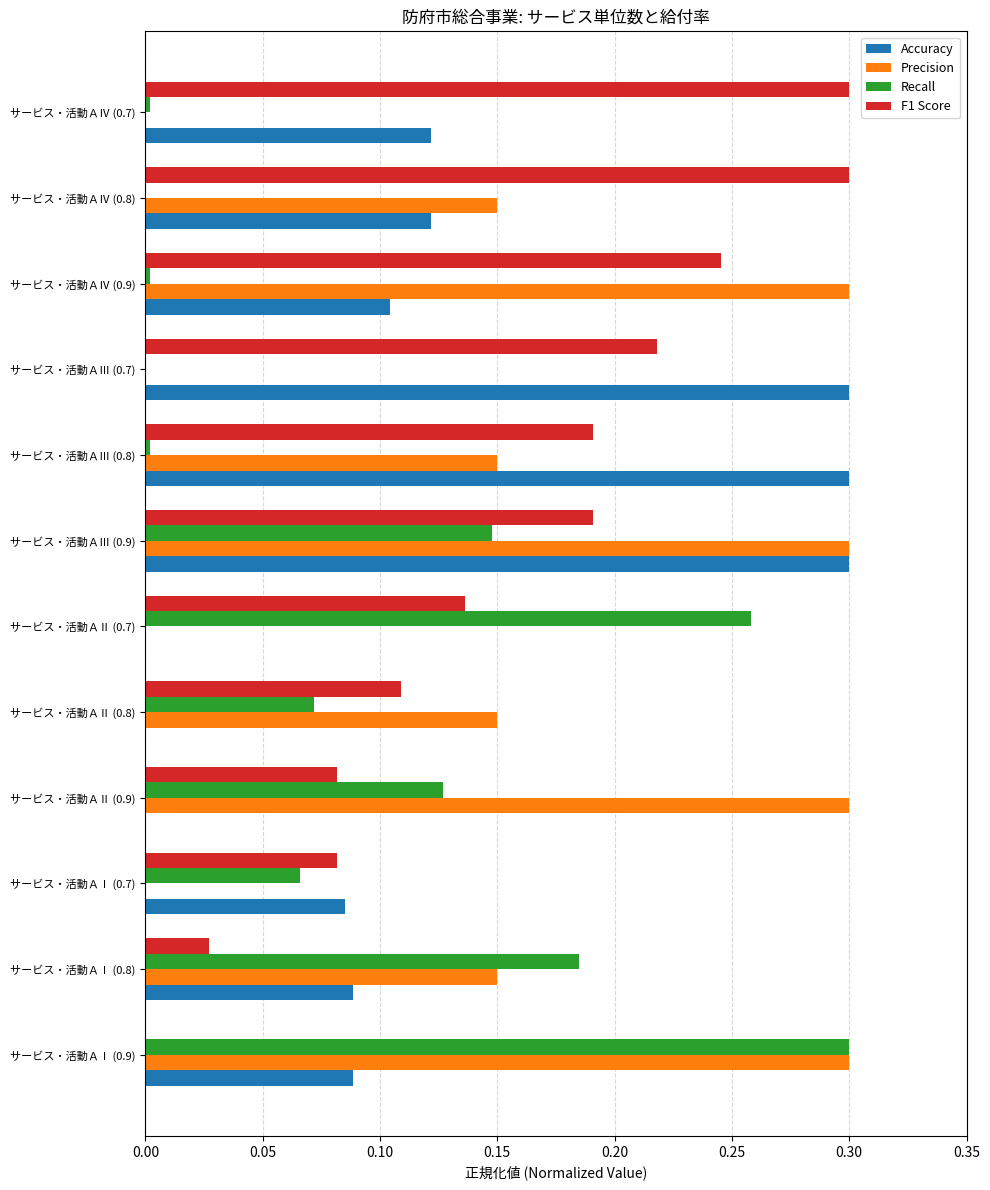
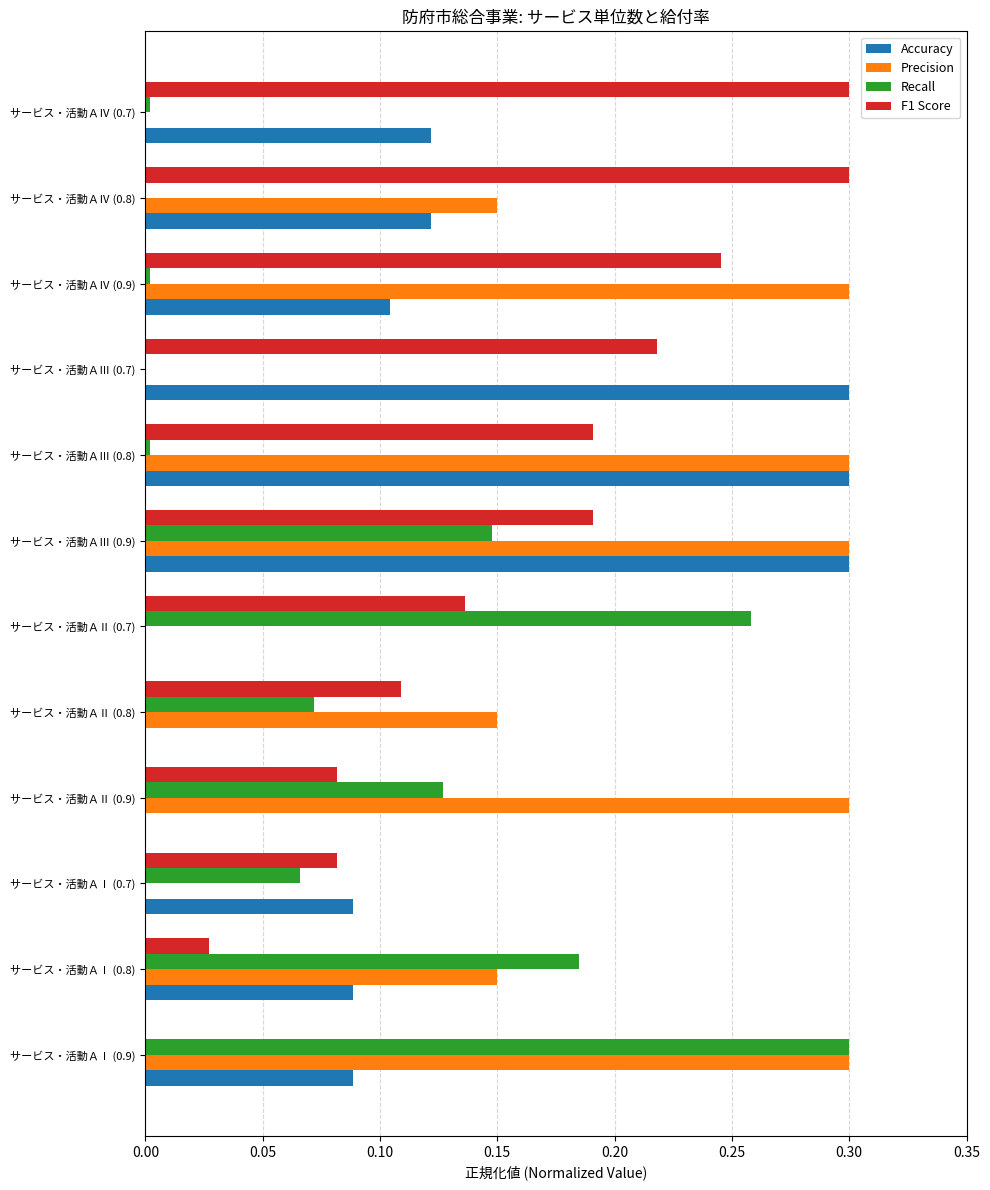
  {
    "Accuracy": {
      "サービス・活動ＡⅣ (0.7)": 0.122,
      "サービス・活動ＡⅣ (0.8)": 0.122,
      "サービス・活動ＡⅣ (0.9)": 0.104,
      "サービス・活動ＡⅢ (0.7)": 0.300,
      "サービス・活動ＡⅢ (0.8)": 0.300,
      "サービス・活動ＡⅢ (0.9)": 0.300,
      "サービス・活動ＡⅡ (0.7)": 0.000,
      "サービス・活動ＡⅡ (0.8)": 0.000,
      "サービス・活動ＡⅡ (0.9)": 0.000,
-     "サービス・活動ＡⅠ (0.7)": 0.085,
+     "サービス・活動ＡⅠ (0.7)": 0.089,
      "サービス・活動ＡⅠ (0.8)": 0.089,
      "サービス・活動ＡⅠ (0.9)": 0.089
    },
    "Precision": {
      "サービス・活動ＡⅣ (0.7)": 0.000,
      "サービス・活動ＡⅣ (0.8)": 0.150,
      "サービス・活動ＡⅣ (0.9)": 0.300,
      "サービス・活動ＡⅢ (0.7)": 0.000,
-     "サービス・活動ＡⅢ (0.8)": 0.150,
+     "サービス・活動ＡⅢ (0.8)": 0.300,
      "サービス・活動ＡⅢ (0.9)": 0.300,
      "サービス・活動ＡⅡ (0.7)": 0.000,
      "サービス・活動ＡⅡ (0.8)": 0.150,
      "サービス・活動ＡⅡ (0.9)": 0.300,
      "サービス・活動ＡⅠ (0.7)": 0.000,
      "サービス・活動ＡⅠ (0.8)": 0.150,
      "サービス・活動ＡⅠ (0.9)": 0.300
    },
    "Recall": {
      "サービス・活動ＡⅣ (0.7)": 0.002,
      "サービス・活動ＡⅣ (0.8)": 0.000,
      "サービス・活動ＡⅣ (0.9)": 0.002,
      "サービス・活動ＡⅢ (0.7)": 0.000,
      "サービス・活動ＡⅢ (0.8)": 0.002,
      "サービス・活動ＡⅢ (0.9)": 0.148,
      "サービス・活動ＡⅡ (0.7)": 0.258,
      "サービス・活動ＡⅡ (0.8)": 0.072,
      "サービス・活動ＡⅡ (0.9)": 0.127,
      "サービス・活動ＡⅠ (0.7)": 0.066,
      "サービス・活動ＡⅠ (0.8)": 0.185,
      "サービス・活動ＡⅠ (0.9)": 0.300
    },
    "F1 Score": {
      "サービス・活動ＡⅣ (0.7)": 0.300,
      "サービス・活動ＡⅣ (0.8)": 0.300,
      "サービス・活動ＡⅣ (0.9)": 0.245,
      "サービス・活動ＡⅢ (0.7)": 0.218,
      "サービス・活動ＡⅢ (0.8)": 0.191,
      "サービス・活動ＡⅢ (0.9)": 0.191,
      "サービス・活動ＡⅡ (0.7)": 0.136,
      "サービス・活動ＡⅡ (0.8)": 0.109,
      "サービス・活動ＡⅡ (0.9)": 0.082,
      "サービス・活動ＡⅠ (0.7)": 0.082,
      "サービス・活動ＡⅠ (0.8)": 0.027,
      "サービス・活動ＡⅠ (0.9)": 0.000
    }
  }
